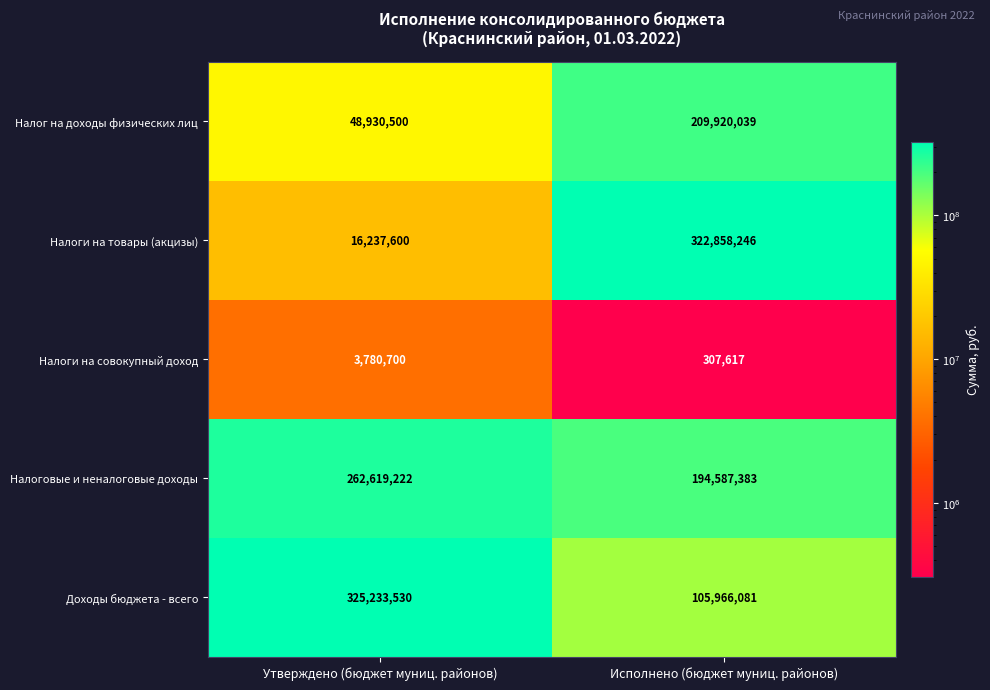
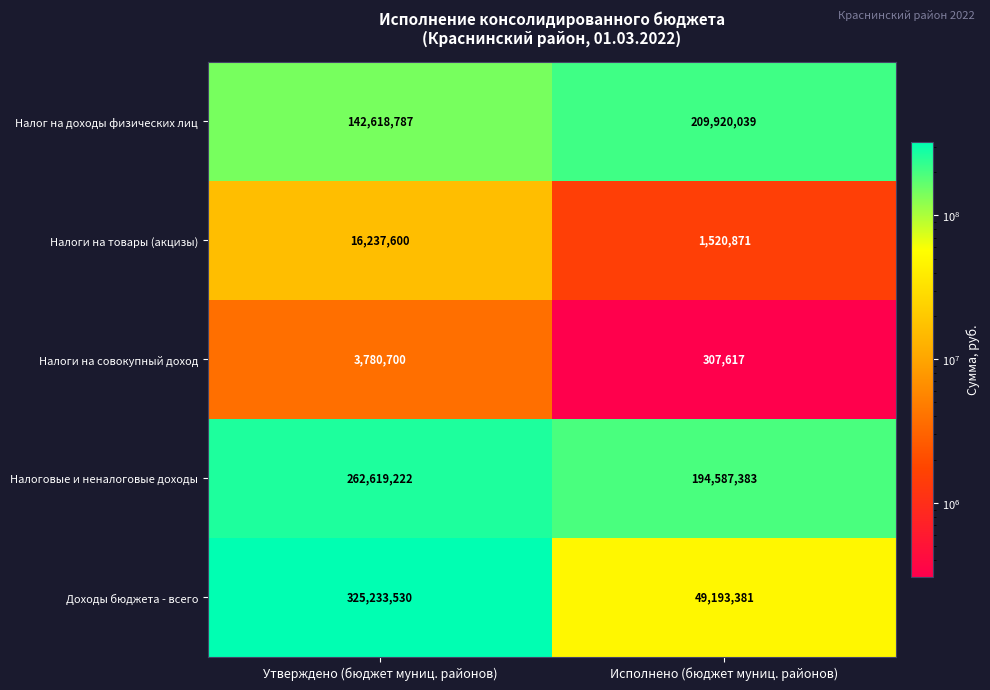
  {
    "Налог на доходы физических лиц": {
-     "Утверждено (бюджет муниц. районов)": "48,930,500",
+     "Утверждено (бюджет муниц. районов)": "142,618,787",
      "Исполнено (бюджет муниц. районов)": "209,920,039"
    },
    "Налоги на товары (акцизы)": {
      "Утверждено (бюджет муниц. районов)": "16,237,600",
-     "Исполнено (бюджет муниц. районов)": "322,858,246"
+     "Исполнено (бюджет муниц. районов)": "1,520,871"
    },
    "Налоги на совокупный доход": {
      "Утверждено (бюджет муниц. районов)": "3,780,700",
      "Исполнено (бюджет муниц. районов)": "307,617"
    },
    "Налоговые и неналоговые доходы": {
      "Утверждено (бюджет муниц. районов)": "262,619,222",
      "Исполнено (бюджет муниц. районов)": "194,587,383"
    },
    "Доходы бюджета - всего": {
      "Утверждено (бюджет муниц. районов)": "325,233,530",
-     "Исполнено (бюджет муниц. районов)": "105,966,081"
+     "Исполнено (бюджет муниц. районов)": "49,193,381"
    }
  }
